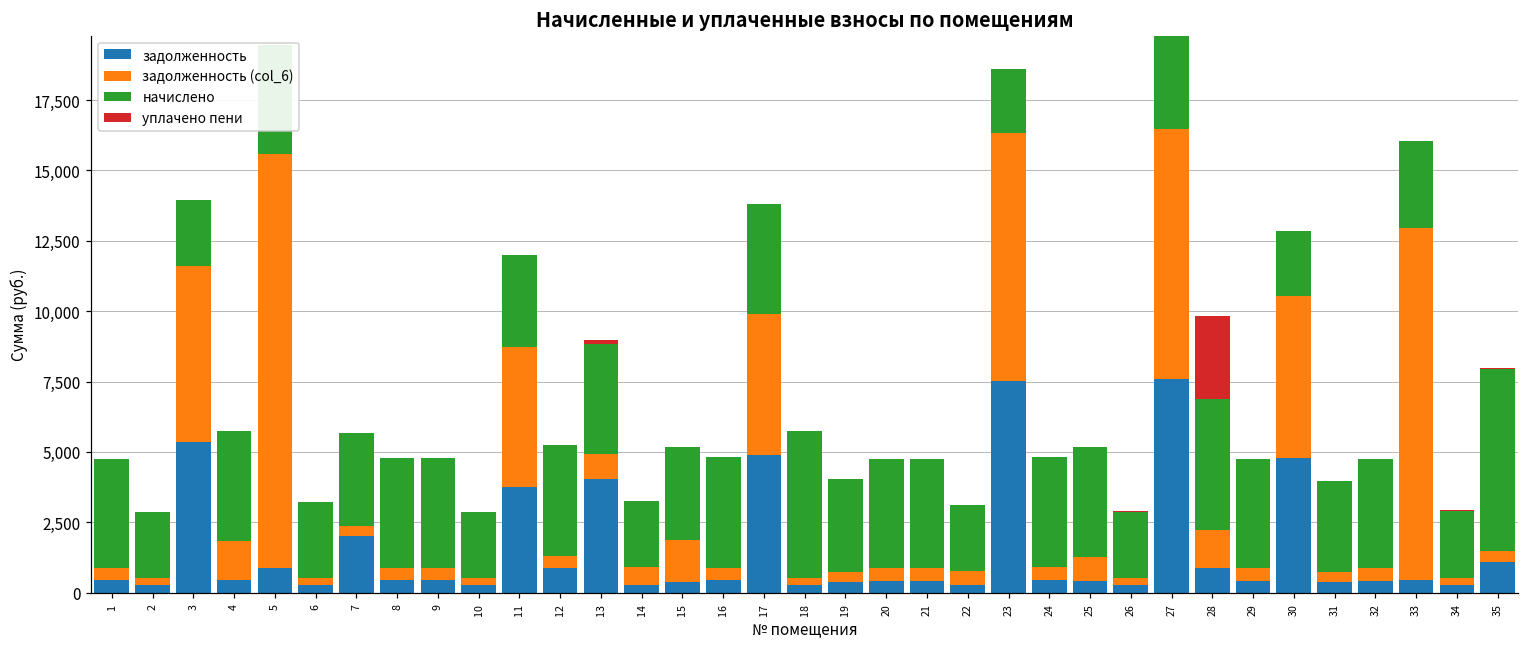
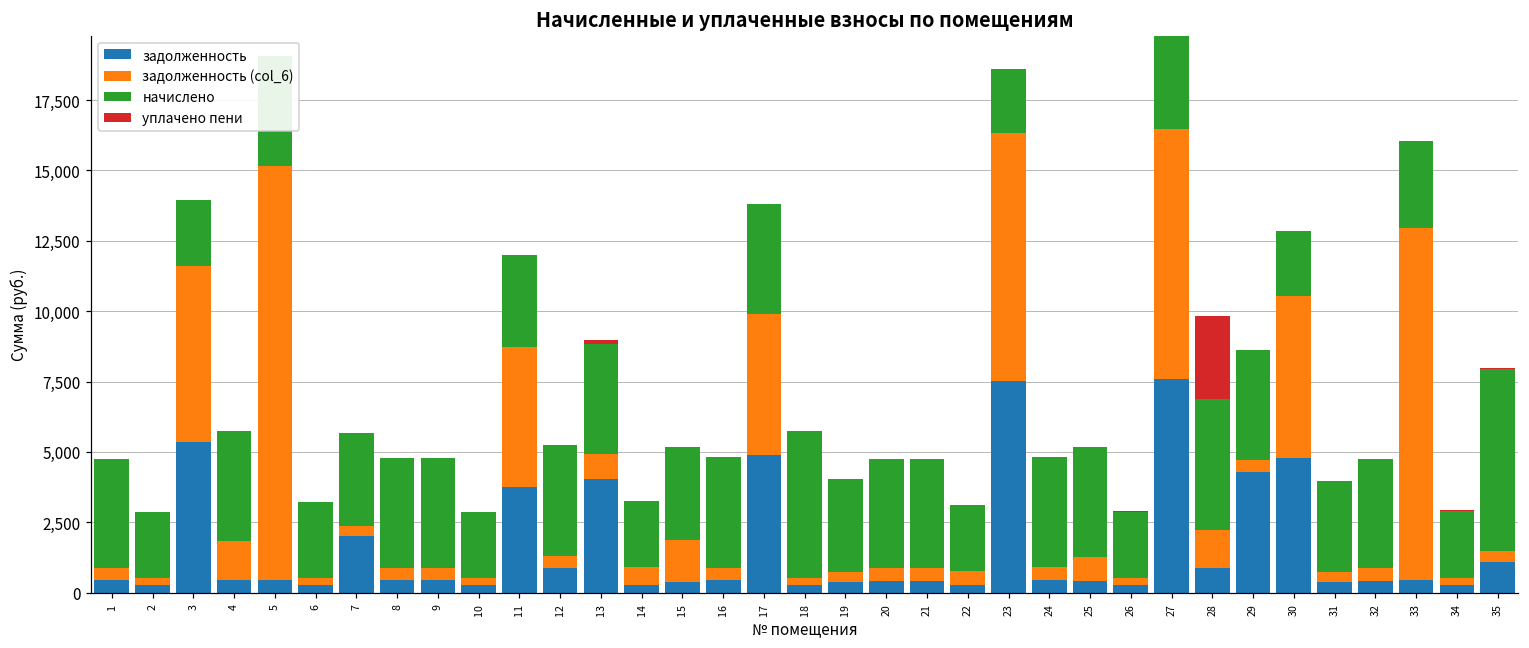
  {
    "задолженность": {
      "1": "400",
      "2": "300",
      "3": "5,300",
      "4": "400",
-     "5": "900",
+     "5": "500",
      "6": "300",
      "7": "2,000",
      "8": "400",
      "9": "400",
      "10": "300",
      "11": "3,800",
      "12": "900",
      "13": "4,000",
      "14": "300",
      "15": "400",
      "16": "400",
      "17": "4,900",
      "18": "300",
      "19": "400",
      "20": "400",
      "21": "400",
      "22": "300",
      "23": "7,500",
      "24": "500",
      "25": "400",
      "26": "300",
      "27": "7,600",
      "28": "900",
-     "29": "400",
+     "29": "4,300",
      "30": "4,800",
      "31": "400",
      "32": "400",
      "33": "400",
      "34": "300",
      "35": "1,100"
    },
    "задолженность (col_6)": {
      "1": "400",
      "2": "300",
      "3": "6,300",
      "4": "1,400",
      "5": "14,700",
      "6": "300",
      "7": "400",
      "8": "400",
      "9": "400",
      "10": "300",
      "11": "5,000",
      "12": "400",
      "13": "900",
      "14": "700",
      "15": "1,500",
      "16": "400",
      "17": "5,000",
      "18": "300",
      "19": "400",
      "20": "400",
      "21": "400",
      "22": "500",
      "23": "8,800",
      "24": "500",
      "25": "900",
      "26": "300",
      "27": "8,900",
      "28": "1,300",
      "29": "400",
      "30": "5,700",
      "31": "400",
      "32": "400",
      "33": "12,500",
      "34": "300",
      "35": "400"
    },
    "начислено": {
      "1": "3,900",
      "2": "2,300",
      "3": "2,300",
      "4": "3,900",
      "6": "2,700",
      "7": "3,300",
      "8": "3,900",
      "9": "3,900",
      "10": "2,400",
      "11": "3,300",
      "12": "3,900",
      "13": "3,900",
      "14": "2,300",
      "15": "3,300",
      "16": "3,900",
      "17": "3,900",
      "18": "5,200",
      "19": "3,300",
      "20": "3,900",
      "21": "3,900",
      "22": "2,300",
      "23": "2,300",
      "24": "3,900",
      "25": "3,900",
      "26": "2,400",
      "27": "3,300",
      "28": "4,700",
      "29": "3,900",
      "30": "2,300",
      "31": "3,300",
      "32": "3,900",
      "33": "3,100",
      "34": "2,400",
      "35": "6,500"
    },
    "уплачено пени": {
      "1": "0",
      "3": "0",
      "4": "0",
      "7": "0",
      "8": "0",
      "11": "0",
      "13": "100",
      "15": "0",
      "17": "0",
      "18": "0",
      "19": "0",
      "20": "0",
      "21": "0",
      "23": "0",
      "24": "0",
      "25": "0",
      "27": "0",
      "28": "2,900",
      "29": "0",
      "30": "0",
      "31": "0",
      "32": "0",
      "33": "0"
    }
  }
